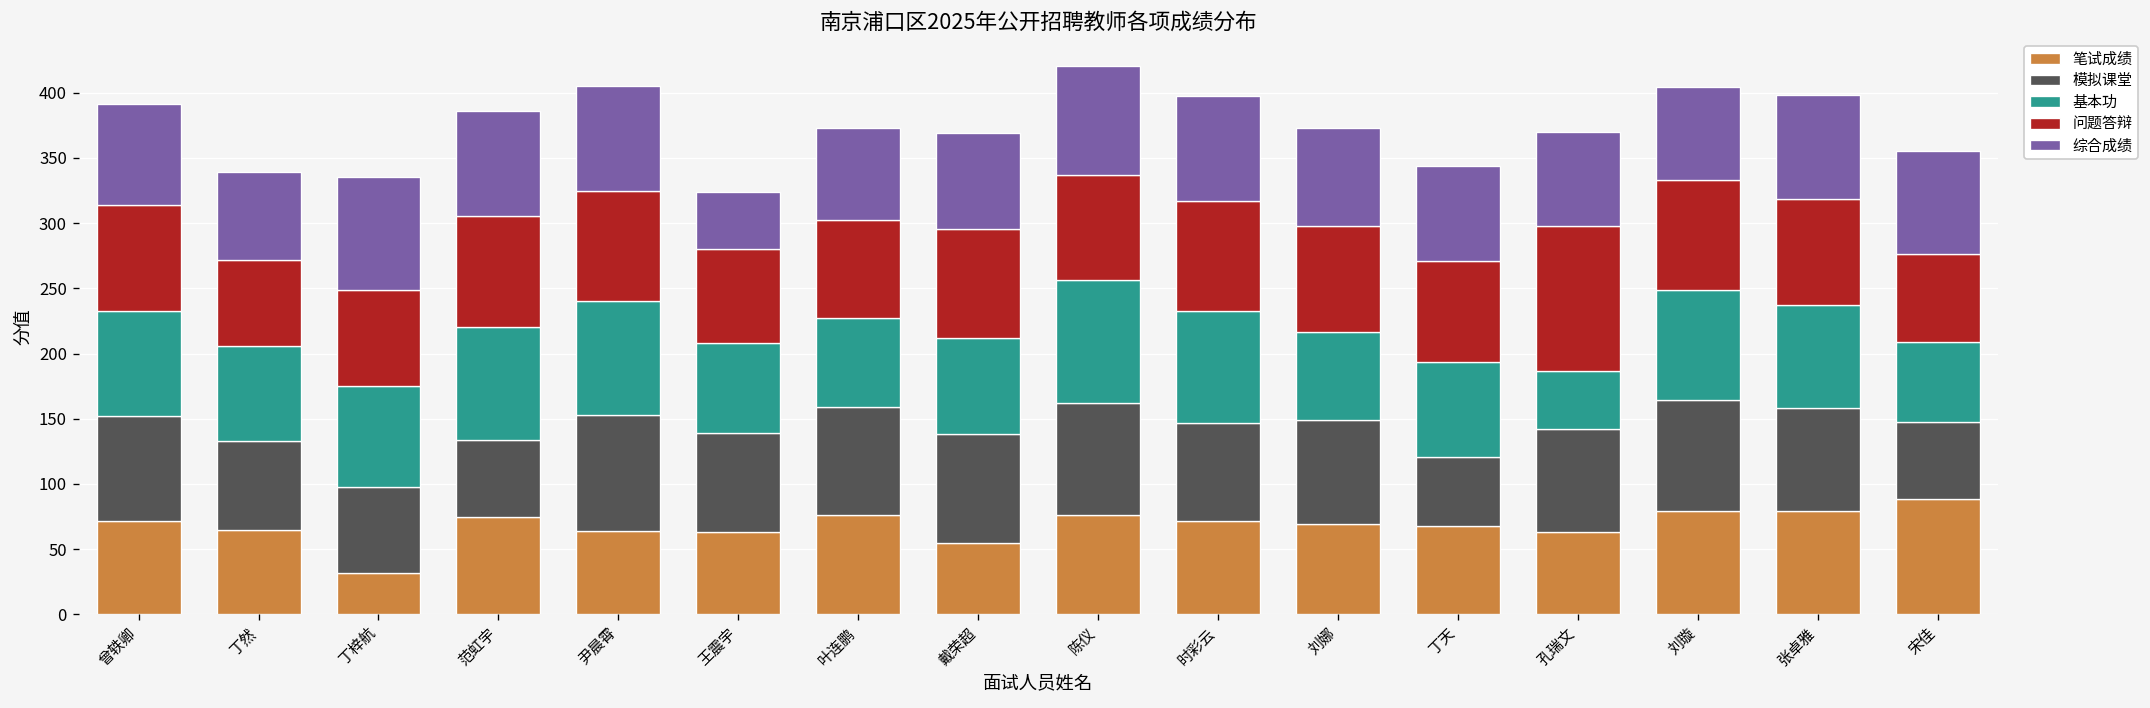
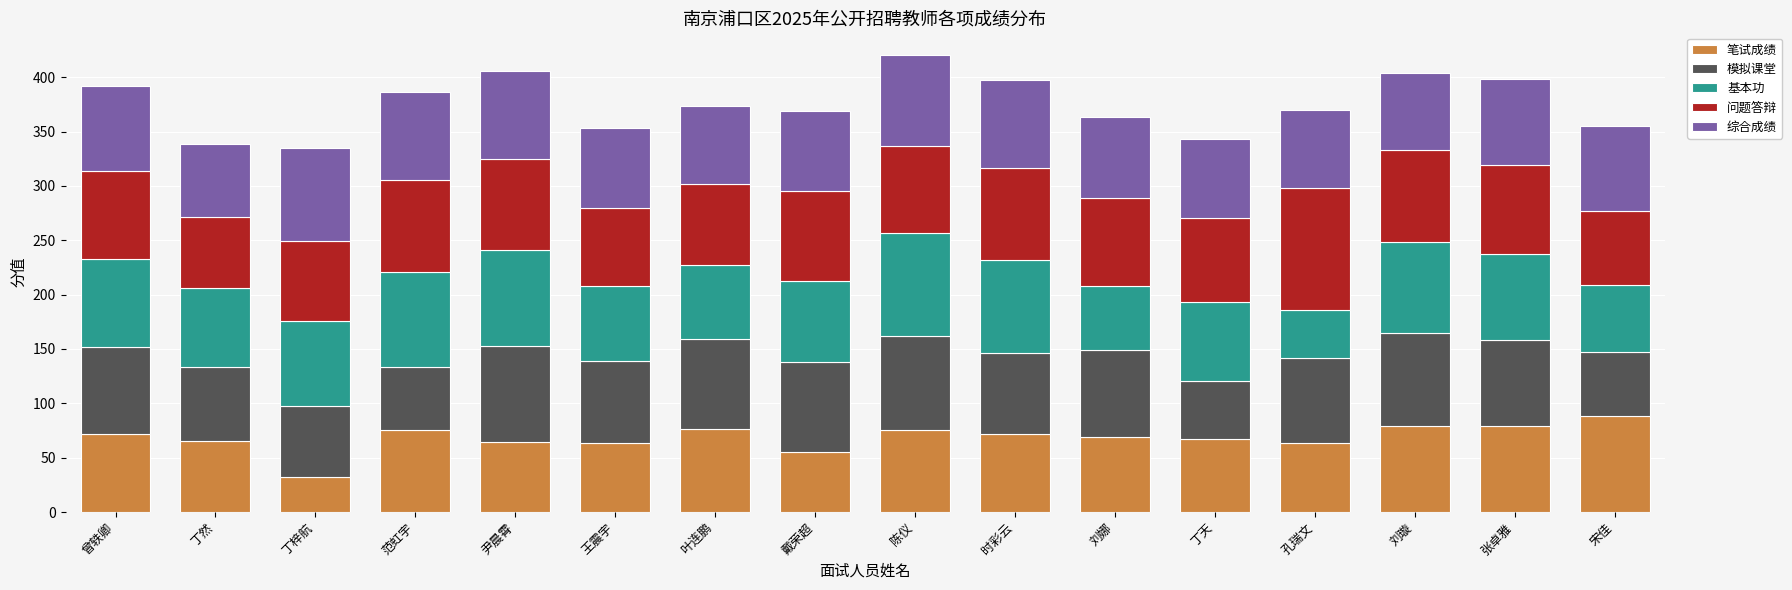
  {
    "笔试成绩": {
      "曾轶卿": 72,
      "丁然": 65,
      "丁梓航": 32,
      "范虹宇": 75,
      "尹晨霄": 64,
      "王震宇": 63,
      "叶连鹏": 76,
      "戴荣超": 55,
      "陈仪": 76,
      "时彩云": 72,
      "刘娜": 69,
      "丁天": 68,
      "孔瑞文": 63,
      "刘璇": 79,
      "张卓雅": 79,
      "宋佳": 88
    },
    "模拟课堂": {
      "曾轶卿": 80,
      "丁然": 68,
      "丁梓航": 66,
      "范虹宇": 59,
      "尹晨霄": 88,
      "王震宇": 76,
      "叶连鹏": 83,
      "戴荣超": 83,
      "陈仪": 86,
      "时彩云": 75,
      "刘娜": 80,
      "丁天": 53,
      "孔瑞文": 79,
      "刘璇": 85,
      "张卓雅": 79,
      "宋佳": 59
    },
    "基本功": {
      "曾轶卿": 81,
      "丁然": 73,
      "丁梓航": 77,
      "范虹宇": 87,
      "尹晨霄": 88,
      "王震宇": 69,
      "叶连鹏": 68,
      "戴荣超": 74,
      "陈仪": 94,
      "时彩云": 86,
-     "刘娜": 68,
+     "刘娜": 59,
      "丁天": 73,
      "孔瑞文": 44,
      "刘璇": 84,
      "张卓雅": 79,
      "宋佳": 61
    },
    "问题答辩": {
      "曾轶卿": 81,
      "丁然": 66,
      "丁梓航": 74,
      "范虹宇": 85,
      "尹晨霄": 84,
      "王震宇": 72,
      "叶连鹏": 75,
      "戴荣超": 83,
      "陈仪": 81,
      "时彩云": 85,
      "刘娜": 81,
      "丁天": 77,
      "孔瑞文": 112,
      "刘璇": 85,
      "张卓雅": 82,
      "宋佳": 68
    },
    "综合成绩": {
      "曾轶卿": 78,
      "丁然": 67,
      "丁梓航": 86,
      "范虹宇": 81,
      "尹晨霄": 80,
-     "王震宇": 44,
+     "王震宇": 73,
      "叶连鹏": 71,
      "戴荣超": 73,
      "陈仪": 83,
      "时彩云": 80,
      "刘娜": 75,
      "丁天": 73,
      "孔瑞文": 72,
      "刘璇": 71,
      "张卓雅": 79,
      "宋佳": 79
    }
  }
